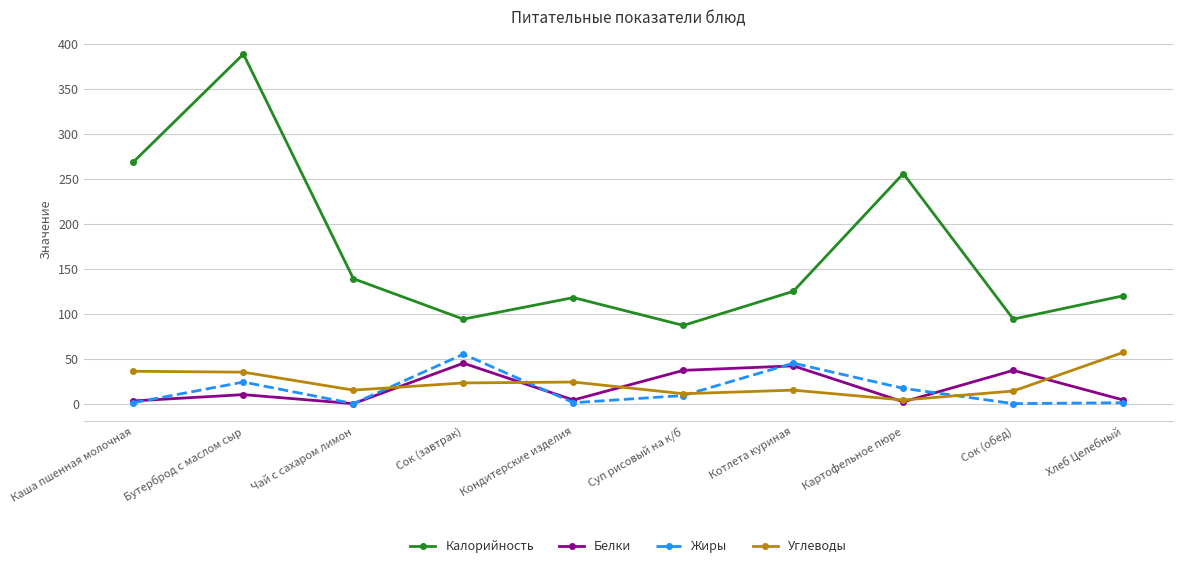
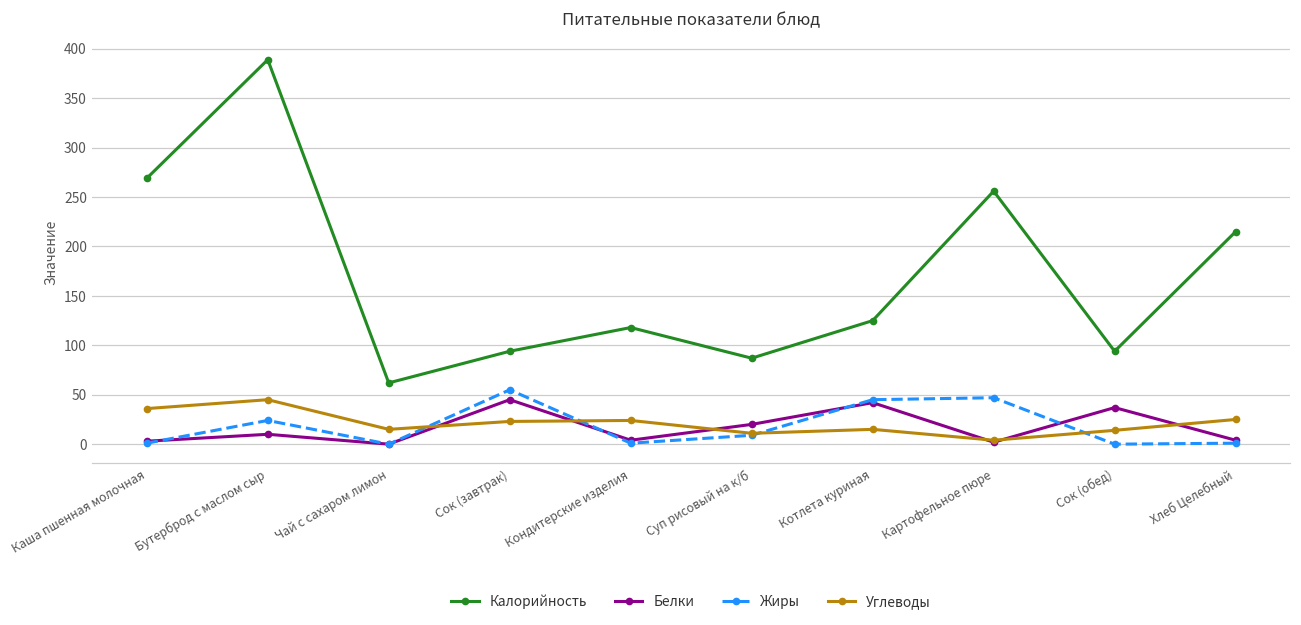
  {
    "Калорийность": {
      "Каша пшенная молочная": 270,
      "Бутерброд с маслом сыр": 390,
-     "Чай с сахаром лимон": 140,
+     "Чай с сахаром лимон": 60,
      "Сок (завтрак)": 90,
      "Кондитерские изделия": 120,
      "Суп рисовый на к/б": 90,
      "Котлета куриная": 130,
      "Картофельное пюре": 260,
      "Сок (обед)": 90,
-     "Хлеб Целебный": 120
+     "Хлеб Целебный": 220
    },
    "Белки": {
      "Бутерброд с маслом сыр": 10,
      "Сок (завтрак)": 50,
      "Кондитерские изделия": 0,
-     "Суп рисовый на к/б": 40,
+     "Суп рисовый на к/б": 20,
      "Котлета куриная": 40,
      "Сок (обед)": 40,
      "Хлеб Целебный": 0
    },
    "Жиры": {
      "Бутерброд с маслом сыр": 20,
      "Сок (завтрак)": 60,
      "Кондитерские изделия": 0,
      "Котлета куриная": 50,
-     "Картофельное пюре": 20,
+     "Картофельное пюре": 50,
      "Сок (обед)": 0,
      "Хлеб Целебный": 0
    },
    "Углеводы": {
      "Каша пшенная молочная": 40,
-     "Бутерброд с маслом сыр": 40,
+     "Бутерброд с маслом сыр": 50,
      "Чай с сахаром лимон": 20,
      "Сок (завтрак)": 20,
      "Кондитерские изделия": 20,
      "Котлета куриная": 20,
      "Сок (обед)": 10,
-     "Хлеб Целебный": 60
+     "Хлеб Целебный": 30
    }
  }
